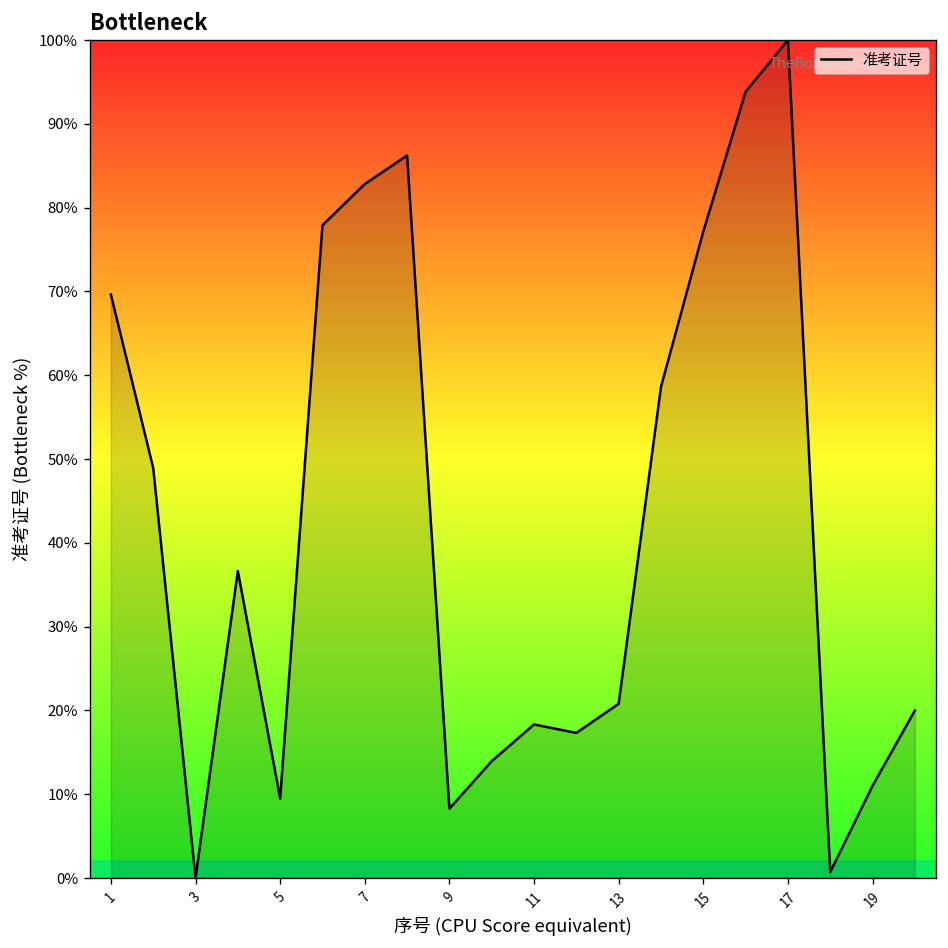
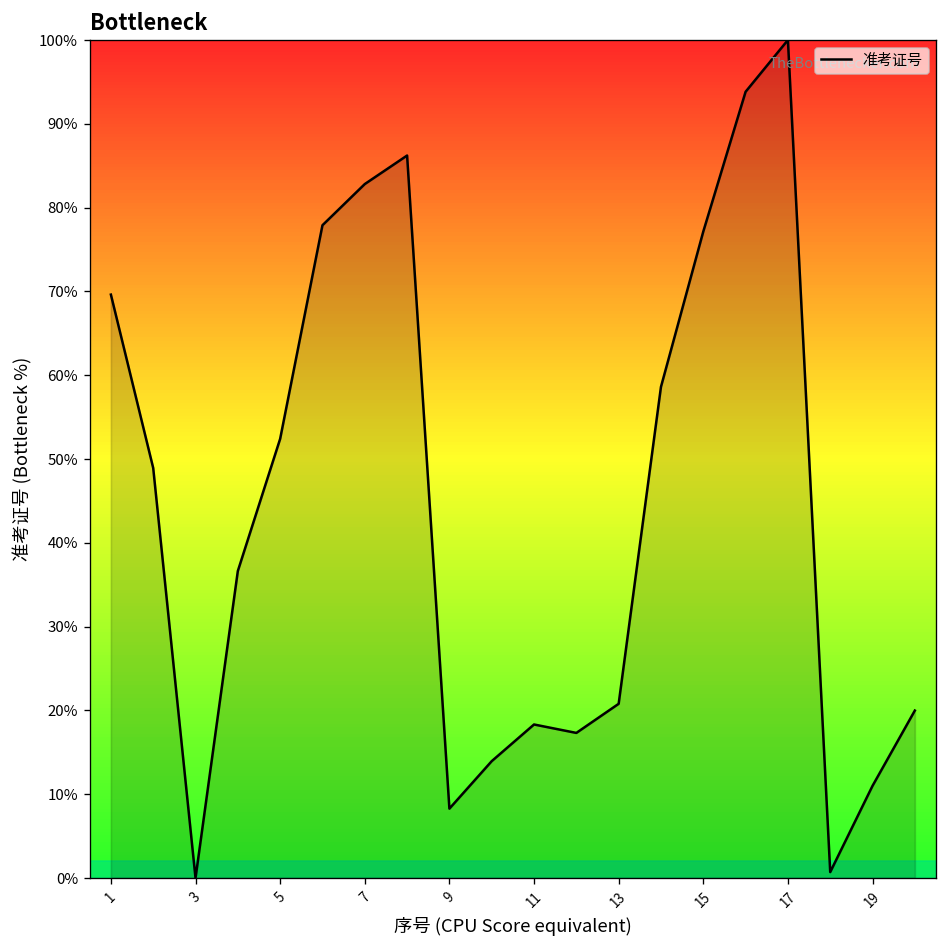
  {
    "1": "70%",
-   "5": "9%",
+   "5": "52%",
    "7": "83%",
    "9": "8%",
    "11": "18%",
    "13": "21%",
    "15": "77%",
    "17": "100%",
    "19": "11%"
  }
